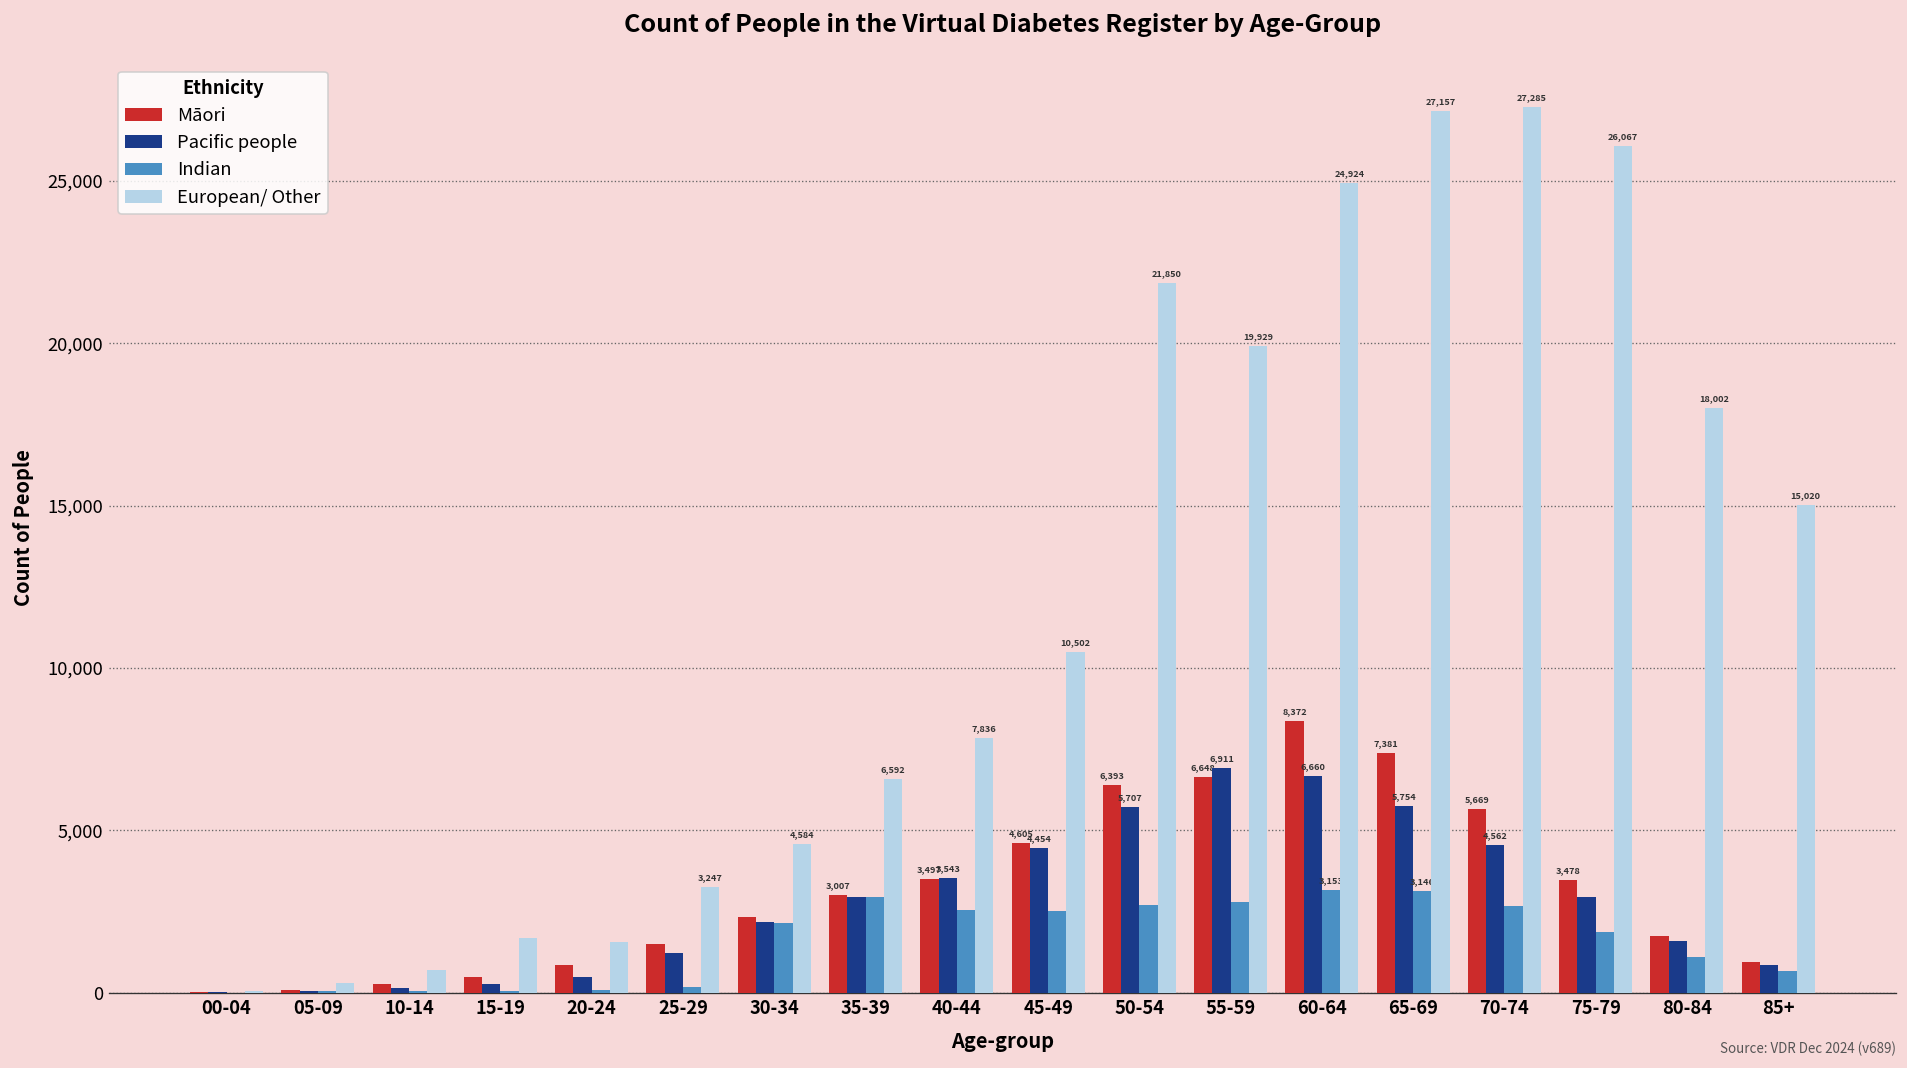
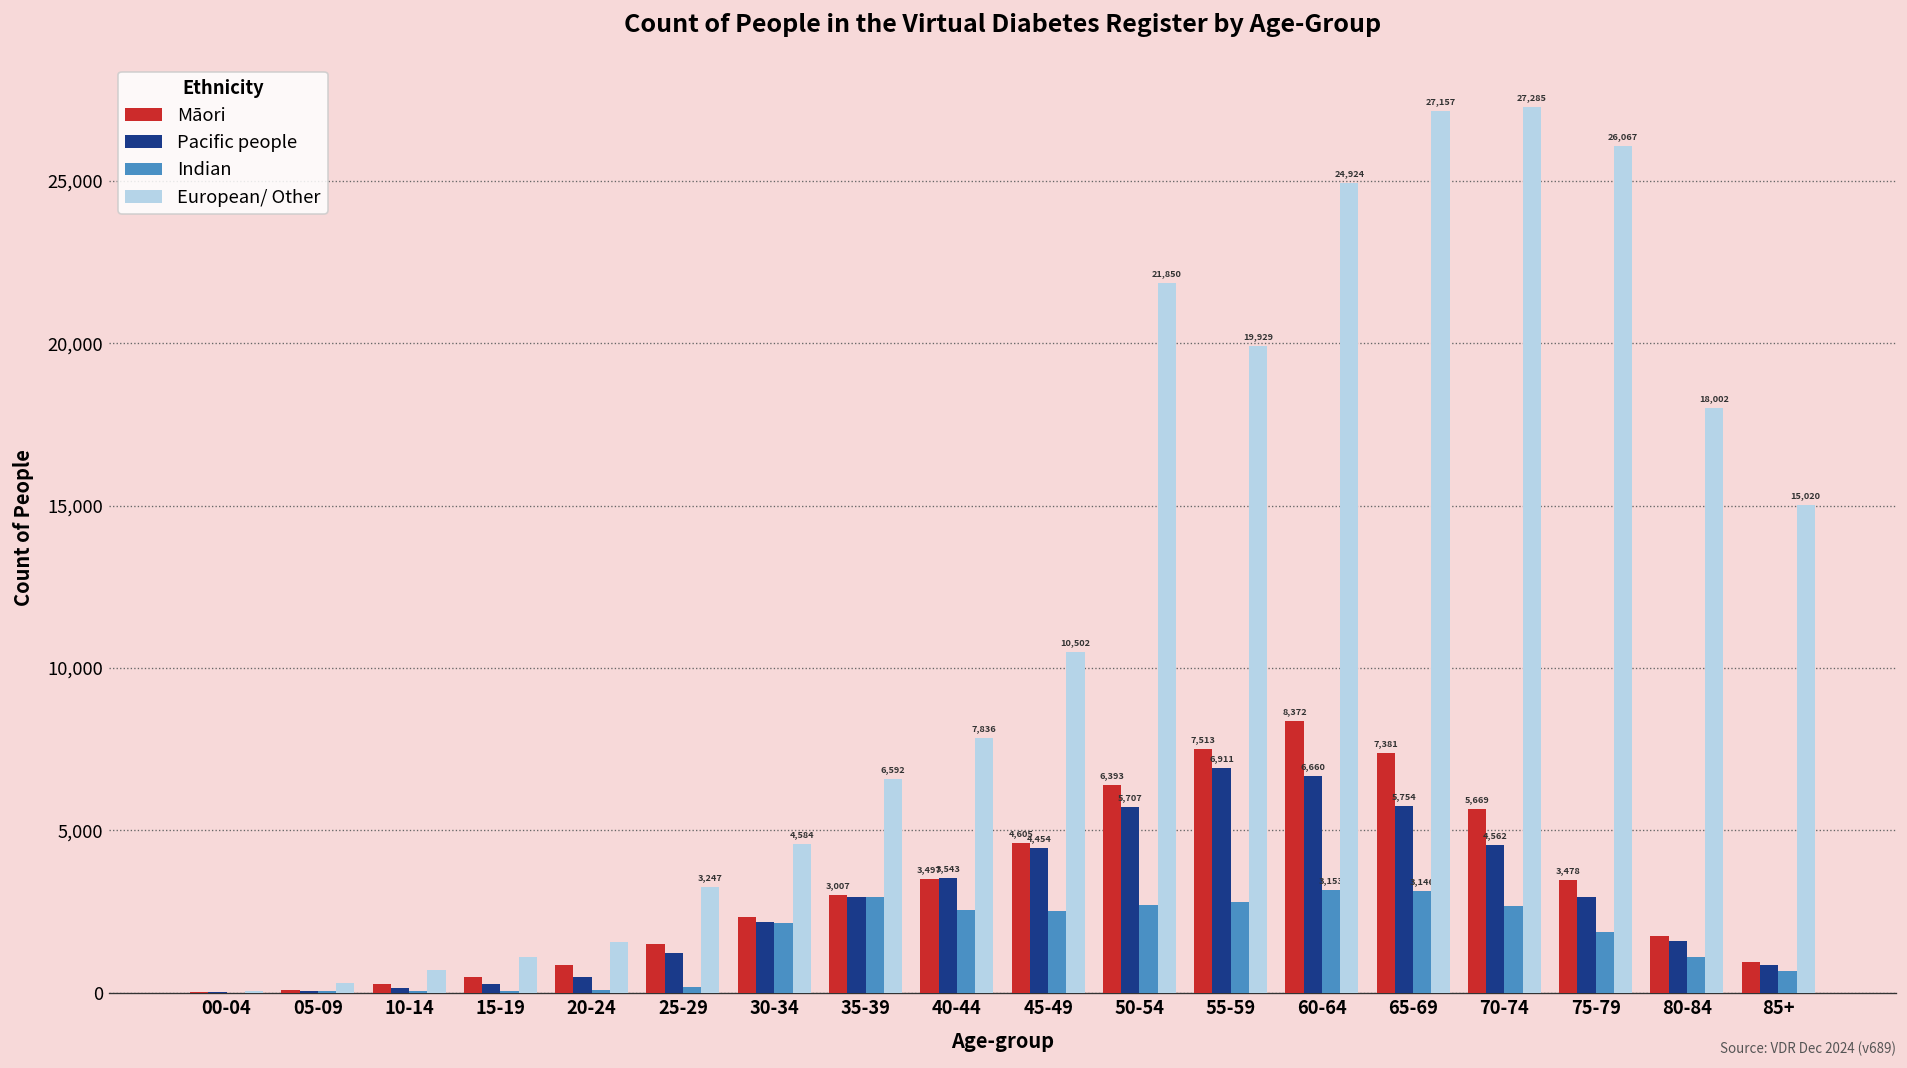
  {
    "Māori": {
      "35-39": "3,007",
      "45-49": "4,605",
      "50-54": "6,393",
-     "55-59": "6,648",
+     "55-59": "7,513",
      "60-64": "8,372",
      "65-69": "7,381",
      "70-74": "5,669",
      "75-79": "3,478"
    },
    "Pacific people": {
      "45-49": "4,454",
      "50-54": "5,707",
      "55-59": "6,911",
      "60-64": "6,660",
      "65-69": "5,754",
      "70-74": "4,562"
    },
    "Indian": {
      "60-64": "3,153",
      "65-69": "3,146"
    },
    "European/ Other": {
      "05-09": "300",
      "10-14": "700",
-     "15-19": "1,700",
+     "15-19": "1,100",
      "20-24": "1,500"
    }
  }
